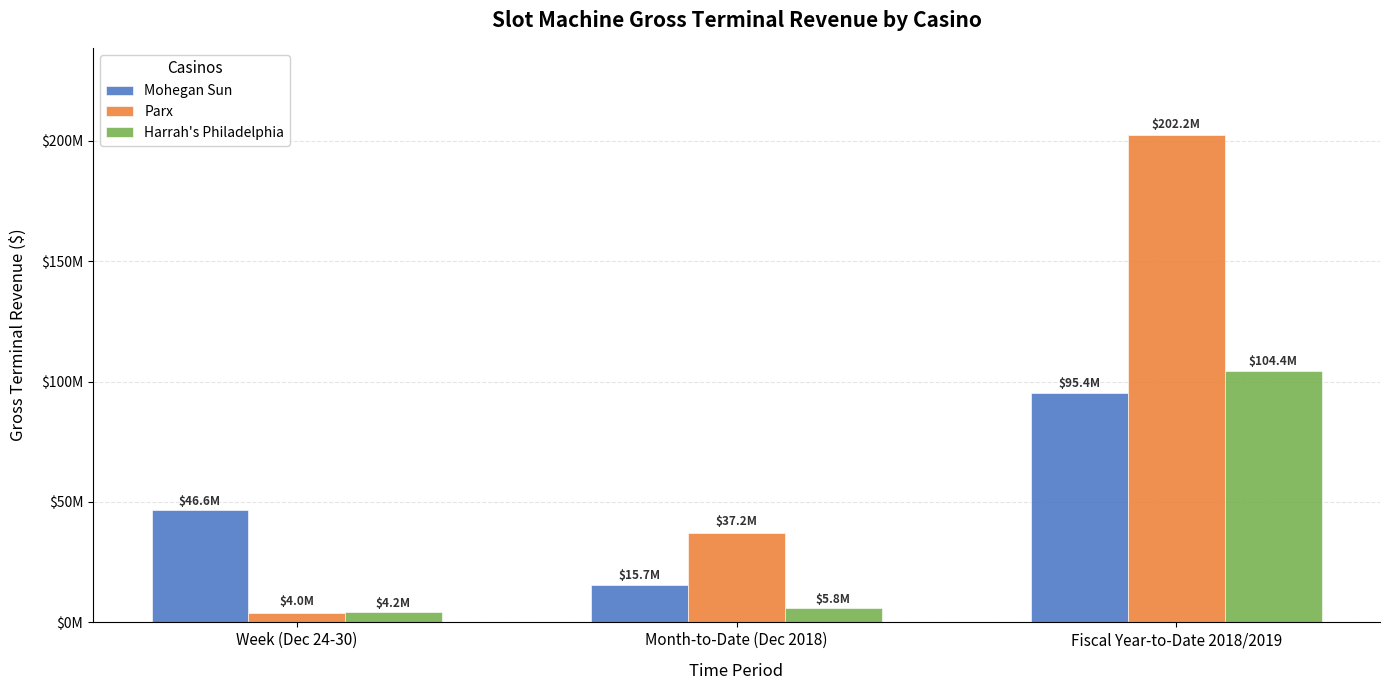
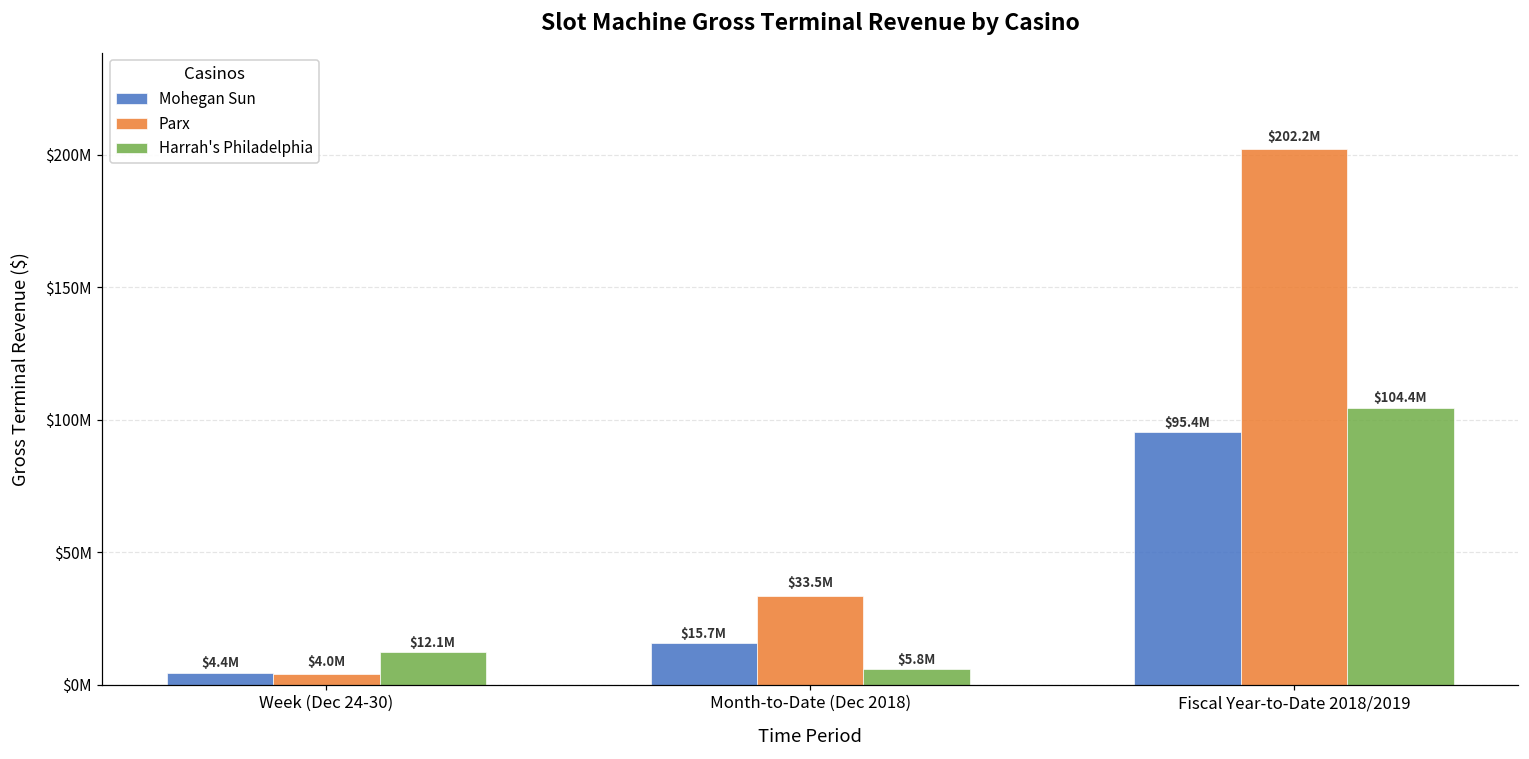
  {
    "Mohegan Sun": {
-     "Week (Dec 24-30)": "$46.6M",
+     "Week (Dec 24-30)": "$4.4M",
      "Month-to-Date (Dec 2018)": "$15.7M",
      "Fiscal Year-to-Date 2018/2019": "$95.4M"
    },
    "Parx": {
      "Week (Dec 24-30)": "$4.0M",
-     "Month-to-Date (Dec 2018)": "$37.2M",
+     "Month-to-Date (Dec 2018)": "$33.5M",
      "Fiscal Year-to-Date 2018/2019": "$202.2M"
    },
    "Harrah's Philadelphia": {
-     "Week (Dec 24-30)": "$4.2M",
+     "Week (Dec 24-30)": "$12.1M",
      "Month-to-Date (Dec 2018)": "$5.8M",
      "Fiscal Year-to-Date 2018/2019": "$104.4M"
    }
  }
